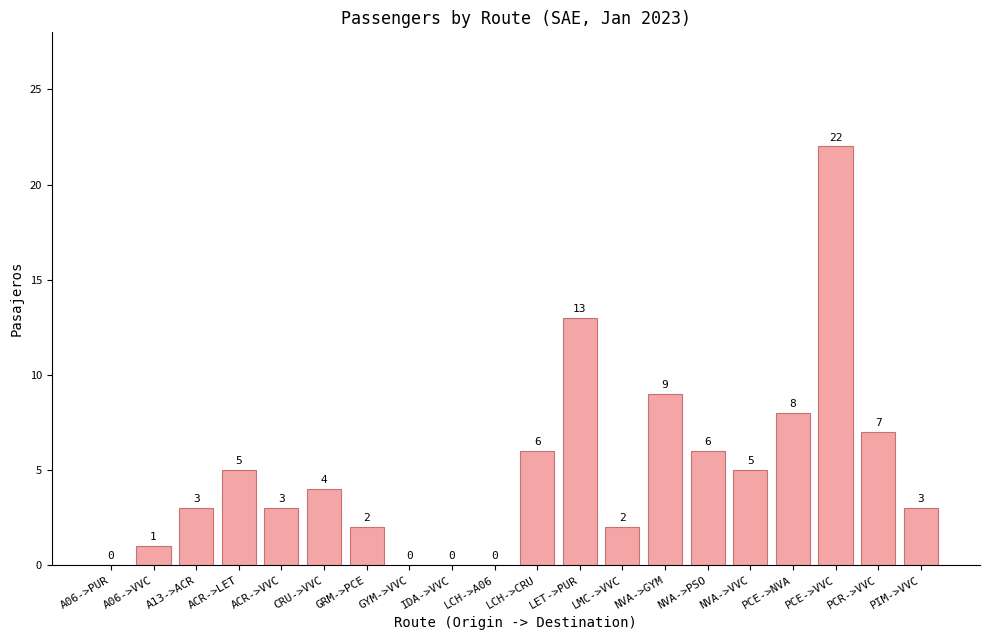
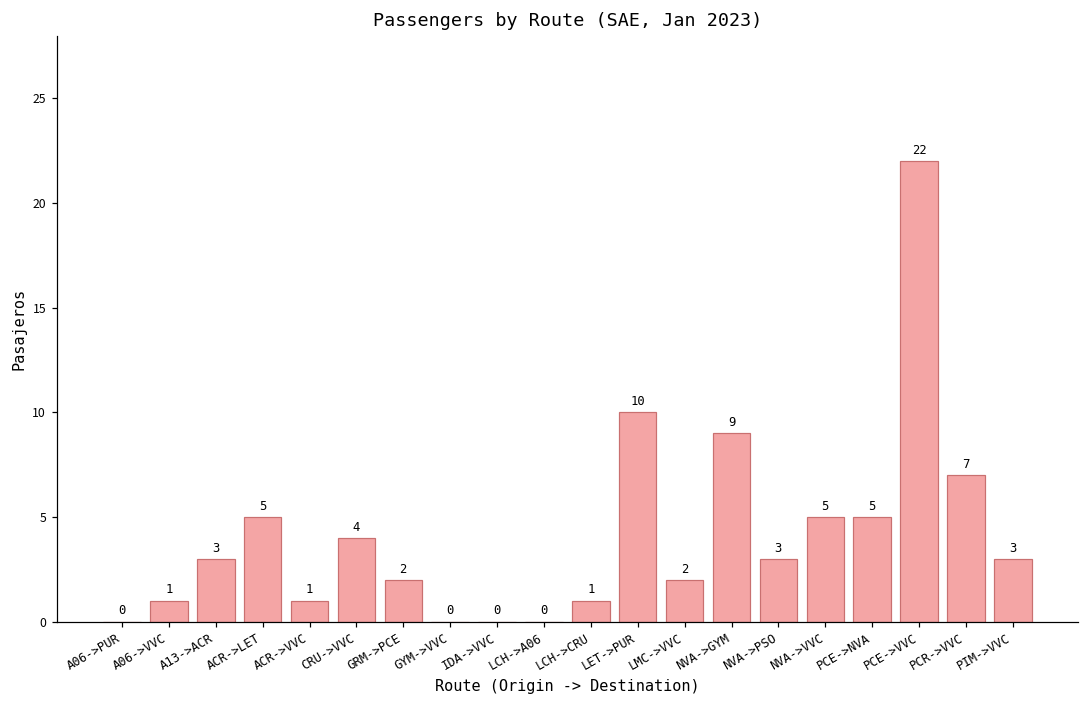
  {
    "A06->PUR": 0,
    "A06->VVC": 1,
    "A13->ACR": 3,
    "ACR->LET": 5,
-   "ACR->VVC": 3,
+   "ACR->VVC": 1,
    "CRU->VVC": 4,
    "GRM->PCE": 2,
    "GYM->VVC": 0,
    "IDA->VVC": 0,
    "LCH->A06": 0,
-   "LCH->CRU": 6,
-   "LET->PUR": 13,
+   "LCH->CRU": 1,
+   "LET->PUR": 10,
    "LMC->VVC": 2,
    "NVA->GYM": 9,
-   "NVA->PSO": 6,
+   "NVA->PSO": 3,
    "NVA->VVC": 5,
-   "PCE->NVA": 8,
+   "PCE->NVA": 5,
    "PCE->VVC": 22,
    "PCR->VVC": 7,
    "PIM->VVC": 3
  }
